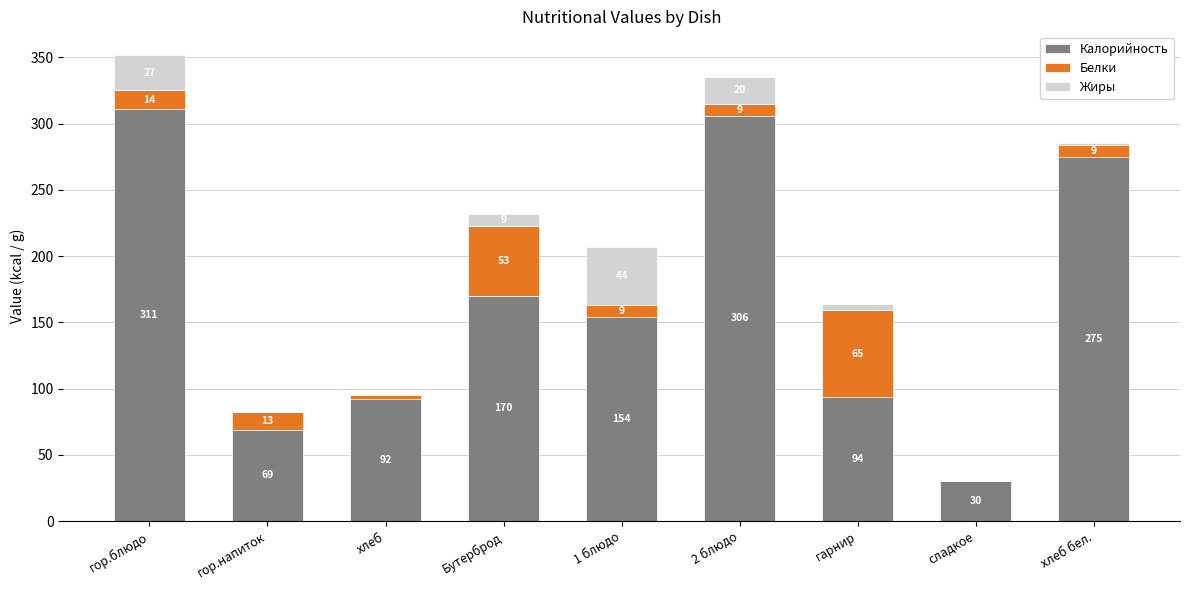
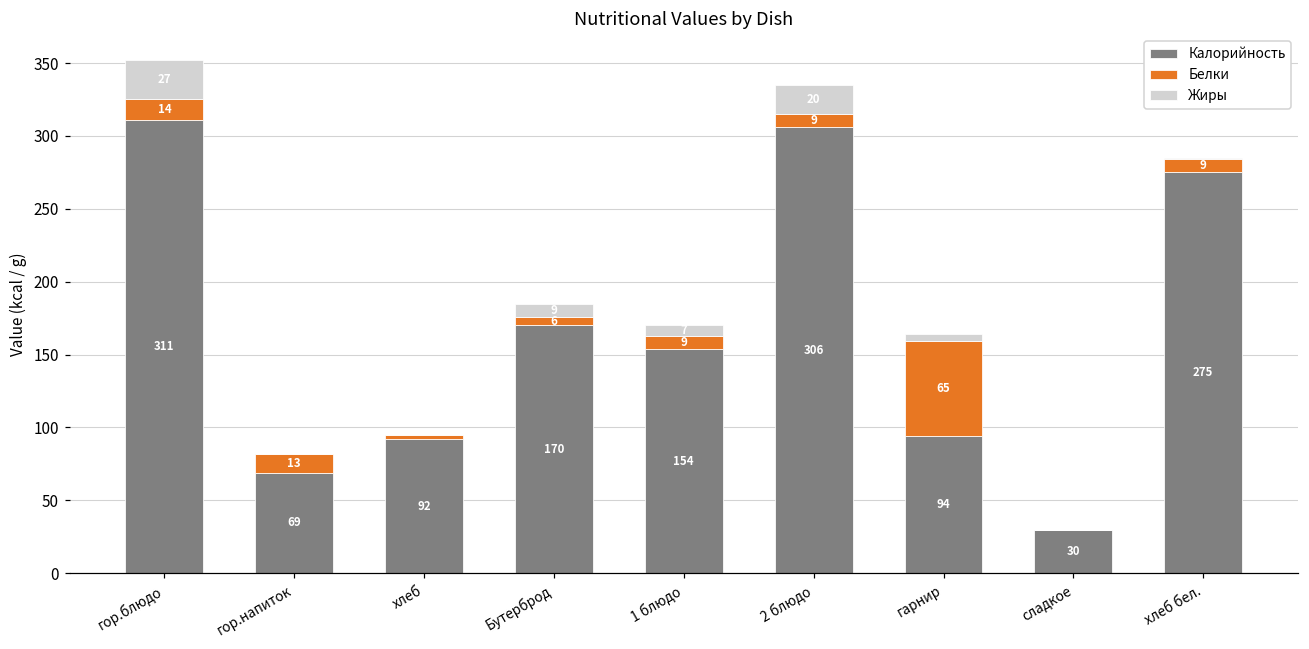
  {
    "Калорийность": {
      "гор.блюдо": 311,
      "гор.напиток": 69,
      "хлеб": 92,
      "Бутерброд": 170,
      "1 блюдо": 154,
      "2 блюдо": 306,
      "гарнир": 94,
      "сладкое": 30,
      "хлеб бел.": 275
    },
    "Белки": {
      "гор.блюдо": 14,
      "гор.напиток": 13,
-     "Бутерброд": 53,
+     "Бутерброд": 6,
      "1 блюдо": 9,
      "2 блюдо": 9,
      "гарнир": 65,
      "хлеб бел.": 9
    },
    "Жиры": {
      "гор.блюдо": 27,
      "гор.напиток": 0,
      "хлеб": 0,
      "Бутерброд": 9,
-     "1 блюдо": 44,
+     "1 блюдо": 7,
      "2 блюдо": 20,
      "гарнир": 5,
      "сладкое": 0
    }
  }
